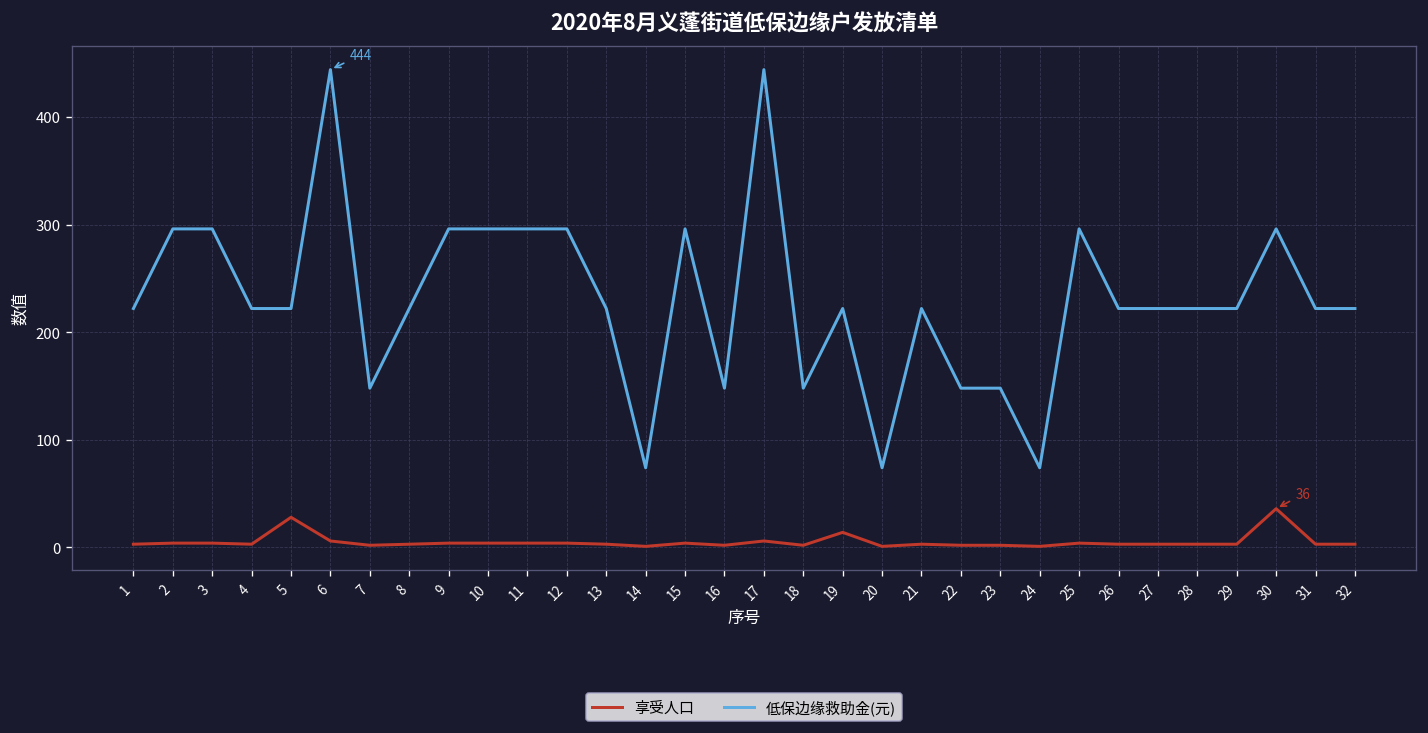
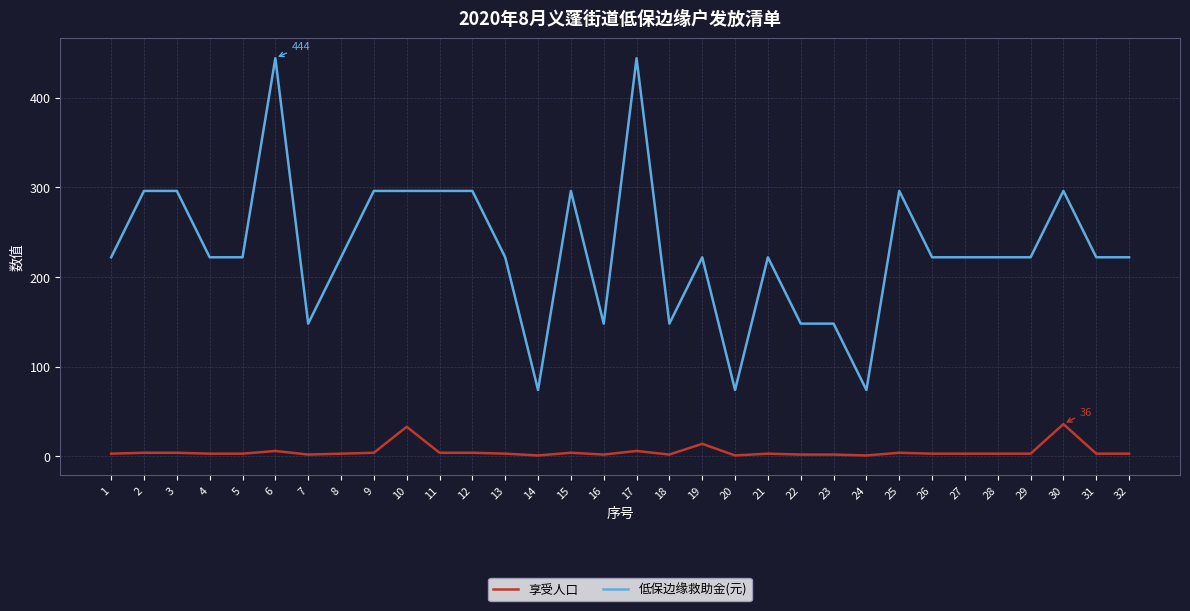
  {
    "享受人口": {
      "1": 0,
      "2": 0,
      "3": 0,
      "4": 0,
-     "5": 30,
+     "5": 0,
      "6": 10,
      "7": 0,
      "8": 0,
      "9": 0,
-     "10": 0,
+     "10": 30,
      "11": 0,
      "12": 0,
      "13": 0,
      "14": 0,
      "15": 0,
      "16": 0,
      "17": 10,
      "18": 0,
      "19": 10,
      "20": 0,
      "21": 0,
      "22": 0,
      "23": 0,
      "24": 0,
      "25": 0,
      "26": 0,
      "27": 0,
      "28": 0,
      "29": 0,
      "31": 0,
      "32": 0
    },
    "低保边缘救助金(元)": {
      "6": 444
    }
  }
